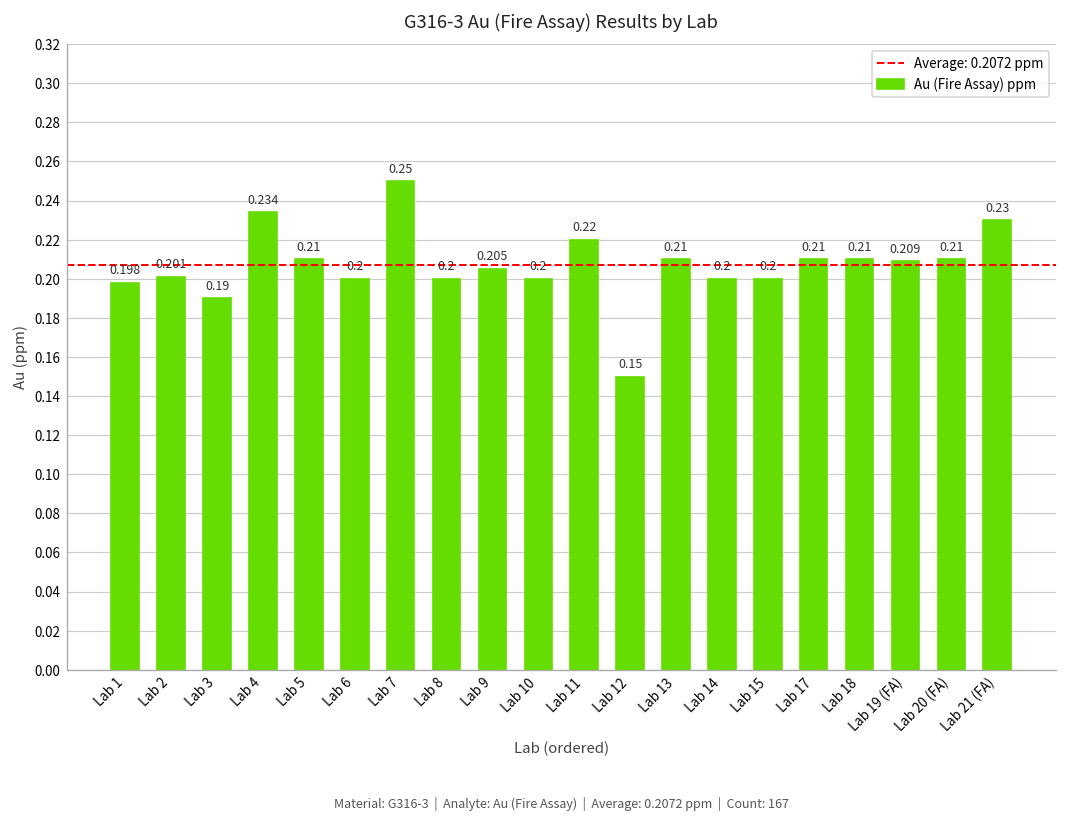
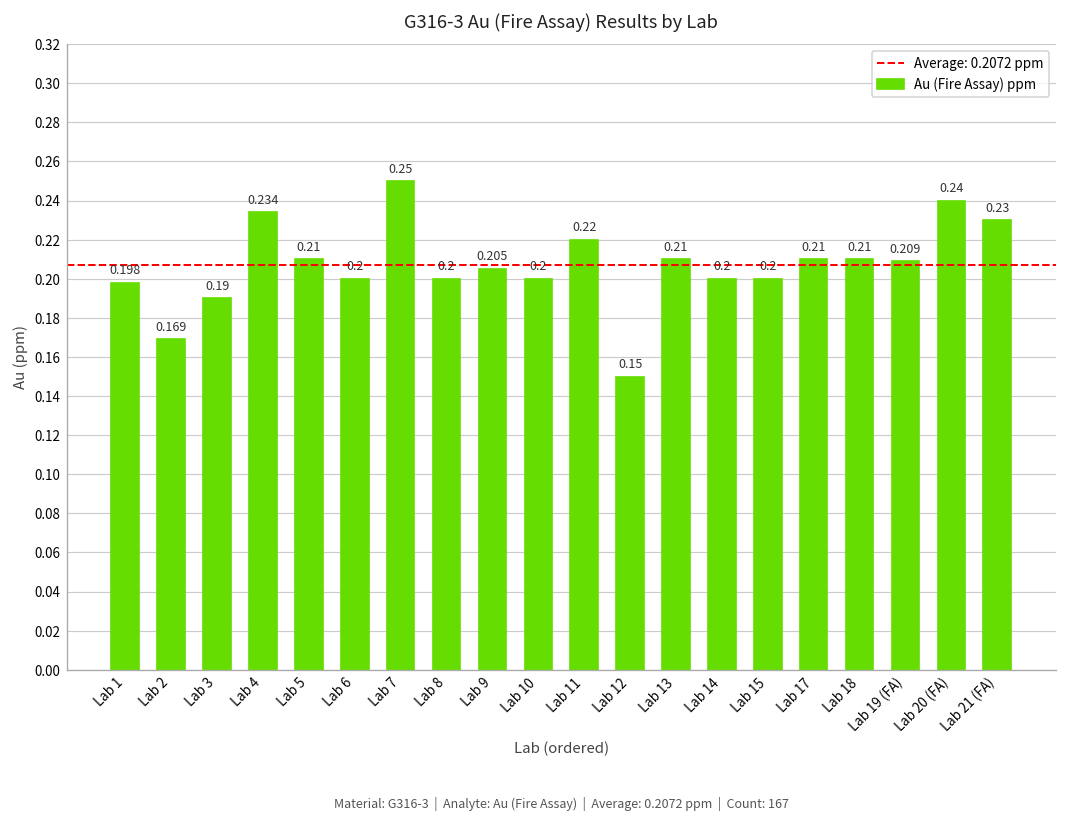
  {
    "Lab 1": 0.198,
-   "Lab 2": 0.201,
+   "Lab 2": 0.169,
    "Lab 3": 0.19,
    "Lab 4": 0.234,
    "Lab 5": 0.21,
    "Lab 6": 0.2,
    "Lab 7": 0.25,
    "Lab 8": 0.2,
    "Lab 9": 0.205,
    "Lab 10": 0.2,
    "Lab 11": 0.22,
    "Lab 12": 0.15,
    "Lab 13": 0.21,
    "Lab 14": 0.2,
    "Lab 15": 0.2,
    "Lab 17": 0.21,
    "Lab 18": 0.21,
    "Lab 19 (FA)": 0.209,
-   "Lab 20 (FA)": 0.21,
+   "Lab 20 (FA)": 0.24,
    "Lab 21 (FA)": 0.23
  }
